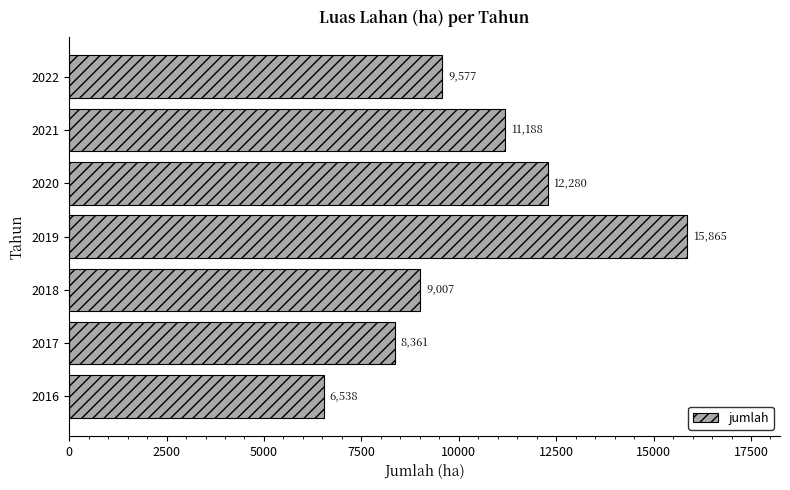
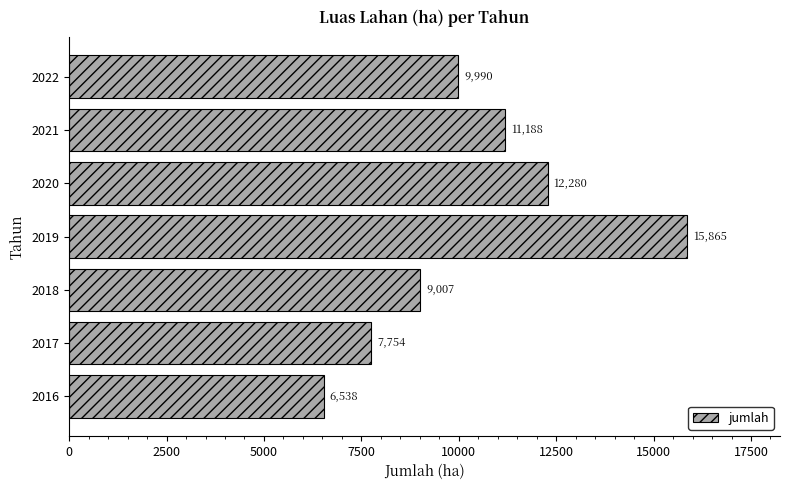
  {
-   "2022": "9,577",
+   "2022": "9,990",
    "2021": "11,188",
    "2020": "12,280",
    "2019": "15,865",
    "2018": "9,007",
-   "2017": "8,361",
+   "2017": "7,754",
    "2016": "6,538"
  }
